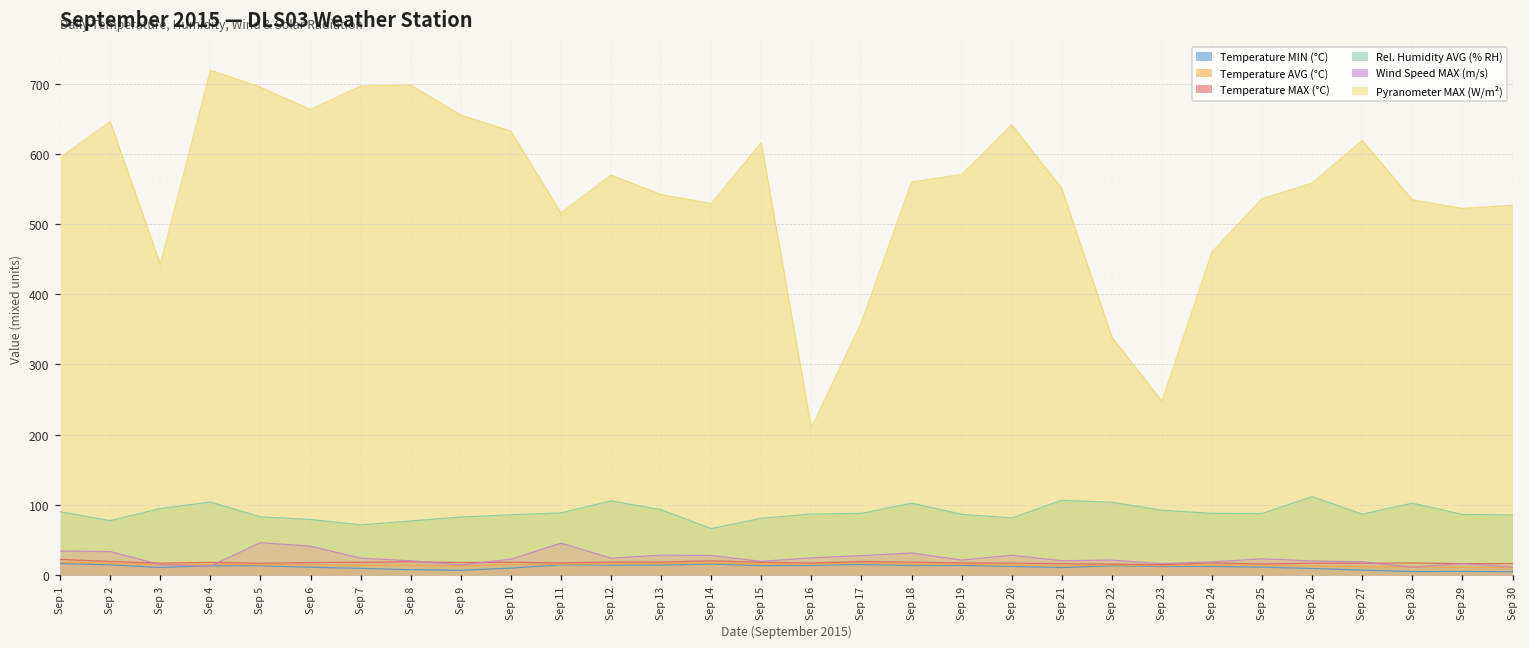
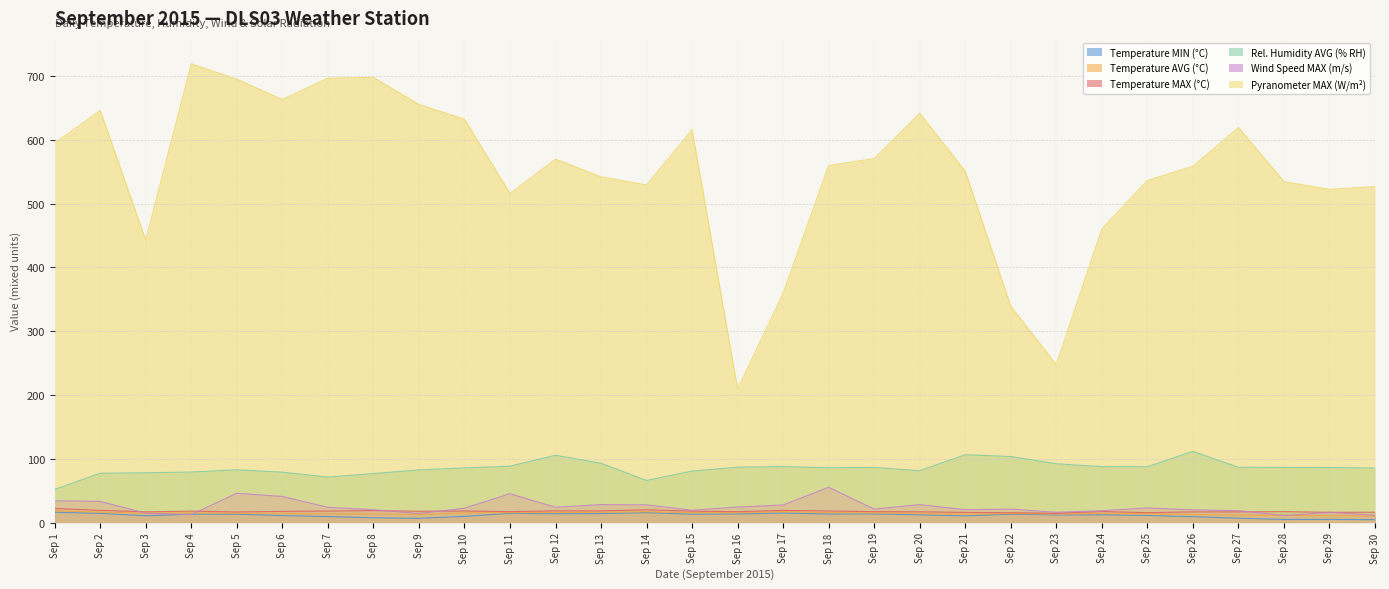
  {
    "Temperature MIN (°C)": {
      "Sep 3": 10,
      "Sep 7": 10,
      "Sep 8": 10,
      "Sep 9": 10,
      "Sep 10": 10,
      "Sep 27": 10,
      "Sep 28": 0,
      "Sep 29": 10,
      "Sep 30": 0
    },
    "Temperature MAX (°C)": {
      "Sep 7": 20,
      "Sep 28": 20,
      "Sep 30": 20
    },
    "Rel. Humidity AVG (% RH)": {
-     "Sep 1": 90,
+     "Sep 1": 50,
      "Sep 2": 80,
-     "Sep 3": 90,
-     "Sep 4": 100,
+     "Sep 3": 80,
+     "Sep 4": 80,
      "Sep 5": 80,
      "Sep 6": 80,
      "Sep 7": 70,
      "Sep 8": 80,
      "Sep 9": 80,
      "Sep 10": 90,
      "Sep 11": 90,
      "Sep 12": 110,
      "Sep 13": 90,
      "Sep 14": 70,
      "Sep 15": 80,
      "Sep 16": 90,
      "Sep 17": 90,
-     "Sep 18": 100,
+     "Sep 18": 90,
      "Sep 19": 90,
      "Sep 20": 80,
      "Sep 21": 110,
      "Sep 22": 100,
      "Sep 23": 90,
      "Sep 24": 90,
      "Sep 25": 90,
      "Sep 26": 110,
      "Sep 27": 90,
-     "Sep 28": 100,
+     "Sep 28": 90,
      "Sep 29": 90,
      "Sep 30": 90
    },
    "Wind Speed MAX (m/s)": {
      "Sep 1": 30,
      "Sep 2": 30,
      "Sep 5": 50,
      "Sep 6": 40,
      "Sep 7": 20,
      "Sep 10": 20,
      "Sep 11": 50,
      "Sep 12": 20,
      "Sep 13": 30,
      "Sep 14": 30,
      "Sep 16": 20,
      "Sep 17": 30,
-     "Sep 18": 30,
+     "Sep 18": 60,
      "Sep 20": 30,
      "Sep 21": 20,
      "Sep 22": 20,
      "Sep 25": 20
    }
  }
